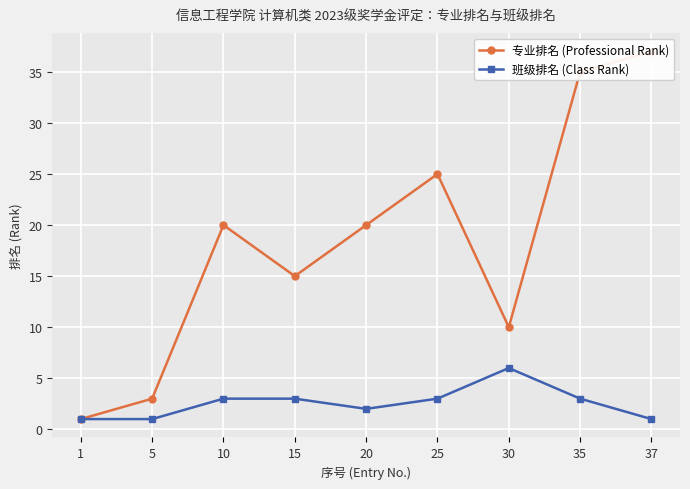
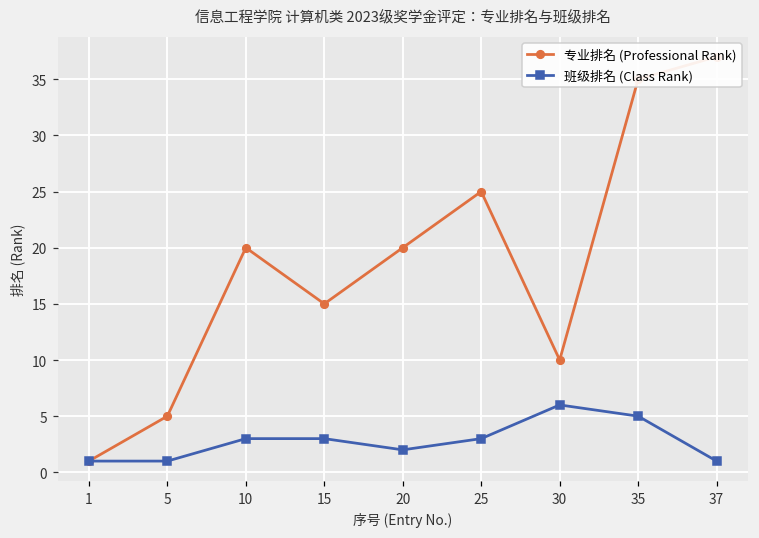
  {
    "专业排名 (Professional Rank)": {
-     "5": 3,
+     "5": 5,
      "10": 20,
      "15": 15,
      "20": 20,
      "25": 25,
      "30": 10
    },
    "班级排名 (Class Rank)": {
      "5": 1,
      "10": 3,
      "15": 3,
      "20": 2,
      "25": 3,
      "30": 6,
-     "35": 3,
+     "35": 5,
      "37": 1
    }
  }
